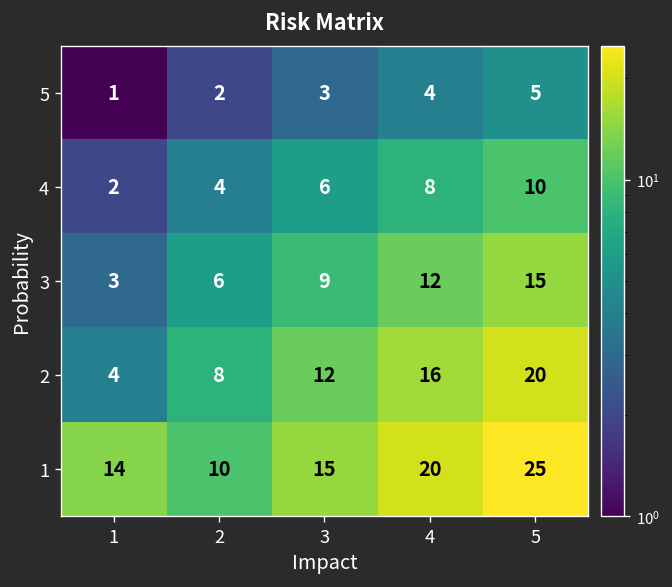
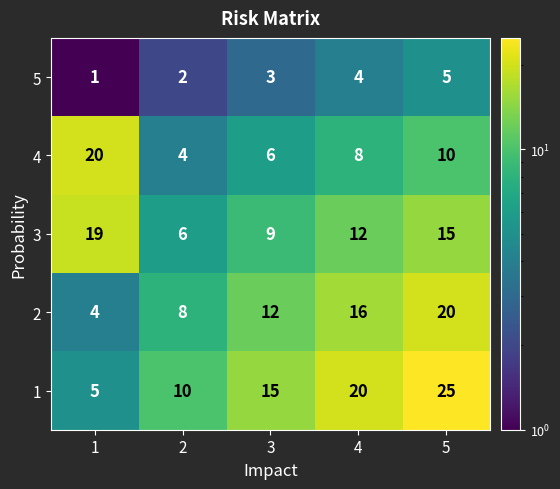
  {
    "5": {
      "1": 1,
      "2": 2,
      "3": 3,
      "4": 4,
      "5": 5
    },
    "4": {
-     "1": 2,
+     "1": 20,
      "2": 4,
      "3": 6,
      "4": 8,
      "5": 10
    },
    "3": {
-     "1": 3,
+     "1": 19,
      "2": 6,
      "3": 9,
      "4": 12,
      "5": 15
    },
    "2": {
      "1": 4,
      "2": 8,
      "3": 12,
      "4": 16,
      "5": 20
    },
    "1": {
-     "1": 14,
+     "1": 5,
      "2": 10,
      "3": 15,
      "4": 20,
      "5": 25
    }
  }
